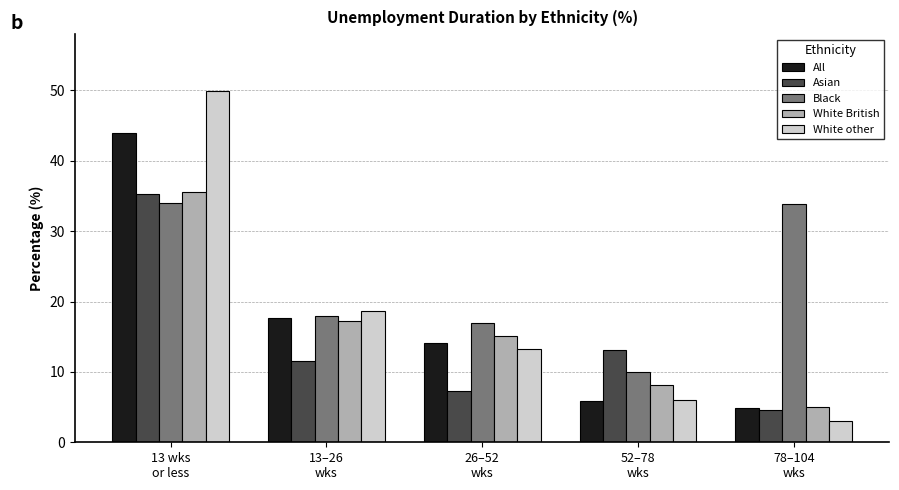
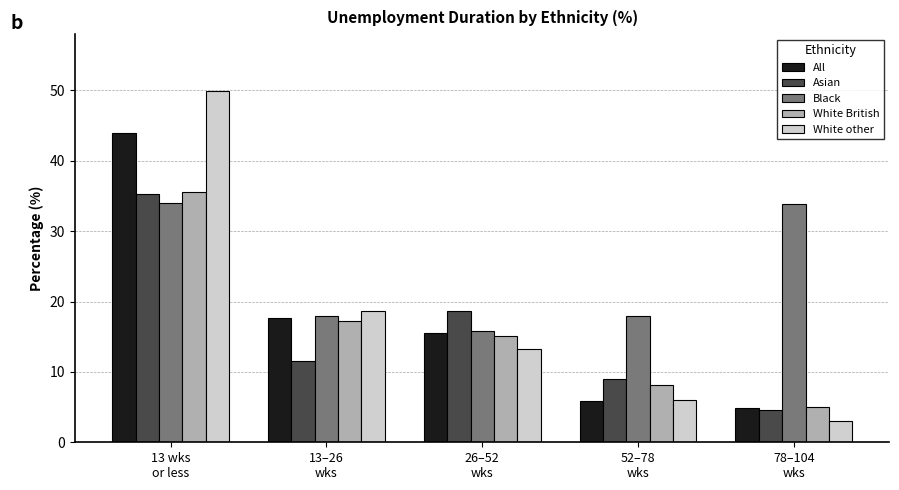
  {
    "All": {
      "13 wks or less": 44,
      "13–26 wks": 18,
-     "26–52 wks": 14,
+     "26–52 wks": 16,
      "52–78 wks": 6,
      "78–104 wks": 5
    },
    "Asian": {
      "13 wks or less": 35,
      "13–26 wks": 12,
-     "26–52 wks": 7,
-     "52–78 wks": 13,
+     "26–52 wks": 19,
+     "52–78 wks": 9,
      "78–104 wks": 5
    },
    "Black": {
      "13 wks or less": 34,
      "13–26 wks": 18,
-     "26–52 wks": 17,
-     "52–78 wks": 10,
+     "26–52 wks": 16,
+     "52–78 wks": 18,
      "78–104 wks": 34
    }
  }
